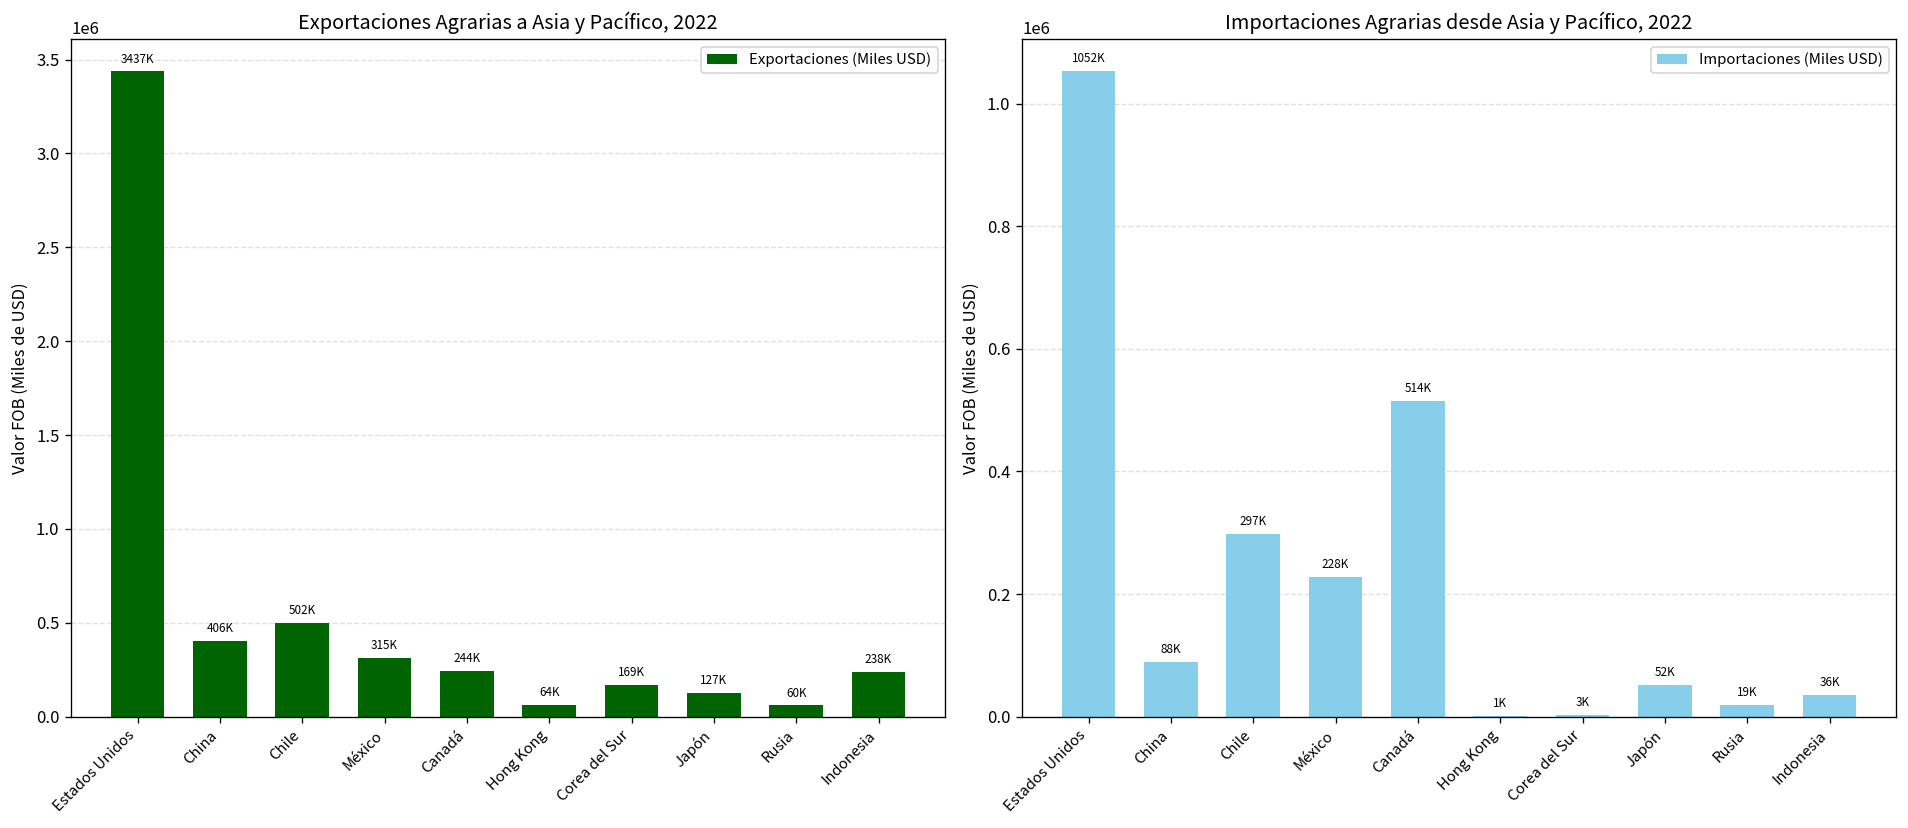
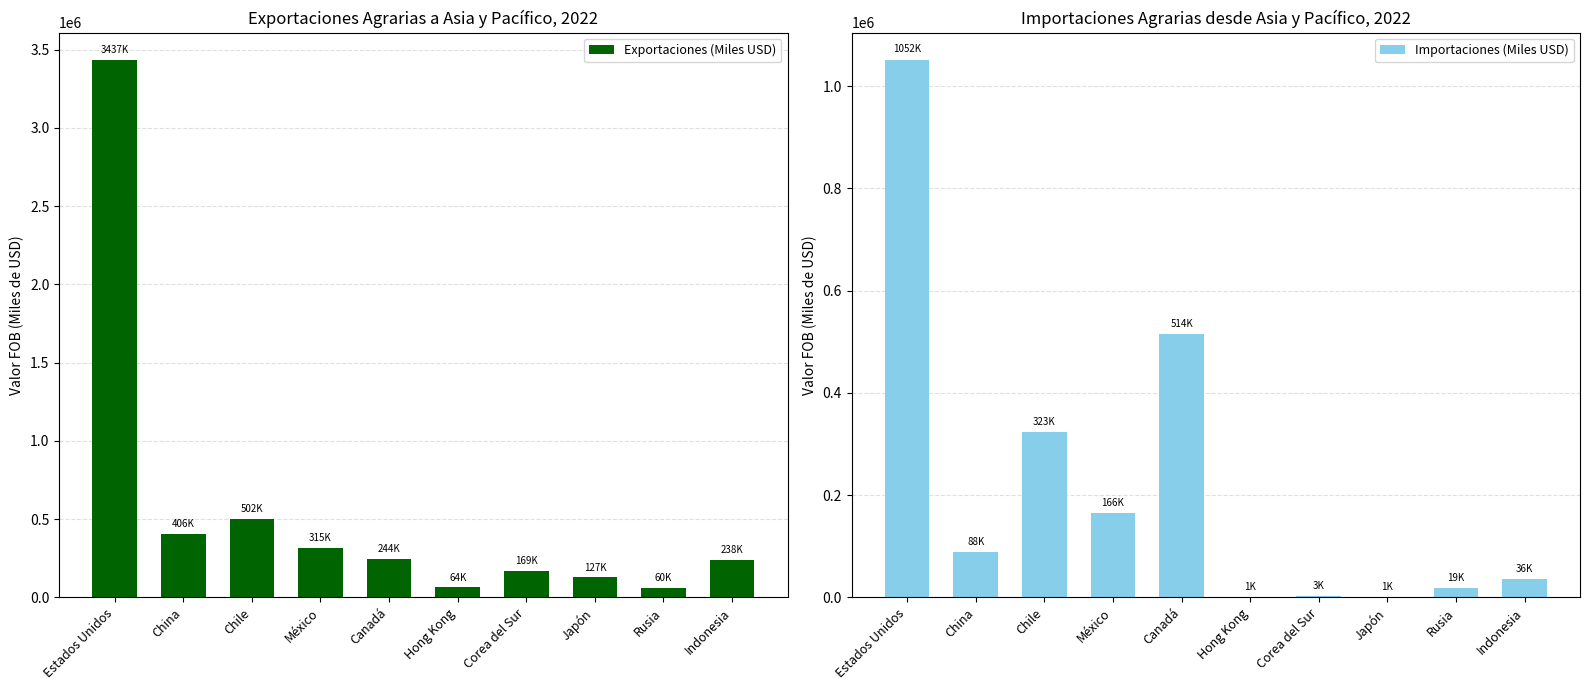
  {
    "Exportaciones Agrarias a Asia y Pacífico, 2022": {
      "Estados Unidos": "3437K",
      "China": "406K",
      "Chile": "502K",
      "México": "315K",
      "Canadá": "244K",
      "Hong Kong": "64K",
      "Corea del Sur": "169K",
      "Japón": "127K",
      "Rusia": "60K",
      "Indonesia": "238K"
    },
    "Importaciones Agrarias desde Asia y Pacífico, 2022": {
      "Estados Unidos": "1052K",
      "China": "88K",
-     "Chile": "297K",
-     "México": "228K",
+     "Chile": "323K",
+     "México": "166K",
      "Canadá": "514K",
      "Hong Kong": "1K",
      "Corea del Sur": "3K",
-     "Japón": "52K",
+     "Japón": "1K",
      "Rusia": "19K",
      "Indonesia": "36K"
    }
  }
